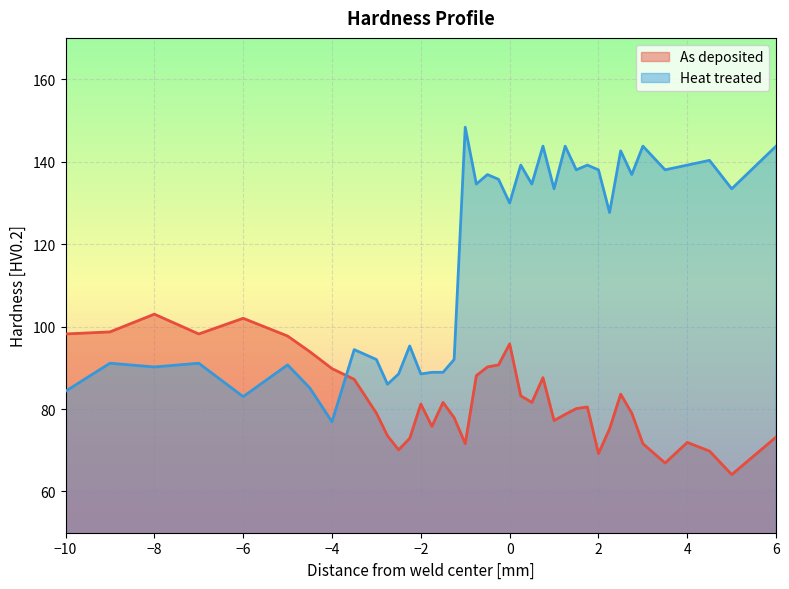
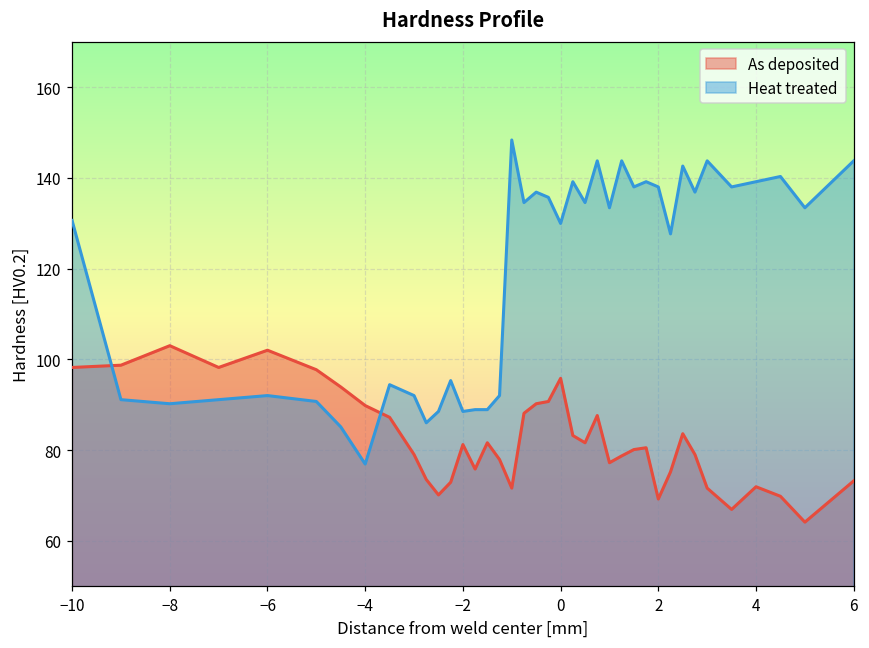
  {
    "As deposited": {
      "−10": 98,
      "−8": 103,
      "−6": 102,
      "−4": 90,
      "−2": 81,
      "0": 96,
      "2": 69,
      "4": 72,
      "6": 73
    },
    "Heat treated": {
-     "−10": 84,
+     "−10": 131,
      "−8": 90,
-     "−6": 83,
+     "−6": 92,
      "−4": 77,
      "−2": 89,
      "0": 130,
      "2": 138,
      "4": 139,
      "6": 144
    }
  }
